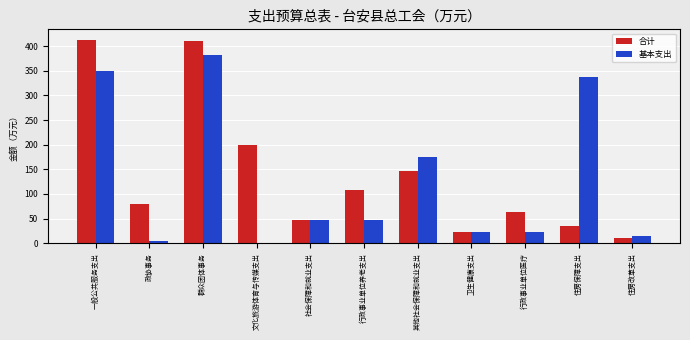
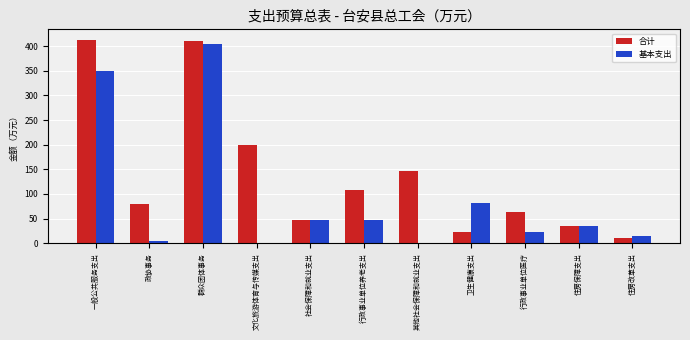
  {
    "合计": {
      "一般公共服务支出": 410,
      "政协事务": 80,
      "群众团体事务": 410,
      "文化旅游体育与传媒支出": 200,
      "社会保障和就业支出": 50,
      "行政事业单位养老支出": 110,
      "其他社会保障和就业支出": 150,
      "卫生健康支出": 20,
      "行政事业单位医疗": 60,
      "住房保障支出": 40,
      "住房改革支出": 10
    },
    "基本支出": {
      "一般公共服务支出": 350,
-     "群众团体事务": 380,
+     "群众团体事务": 400,
      "文化旅游体育与传媒支出": 0,
      "社会保障和就业支出": 50,
      "行政事业单位养老支出": 50,
-     "其他社会保障和就业支出": 170,
-     "卫生健康支出": 20,
+     "其他社会保障和就业支出": 0,
+     "卫生健康支出": 80,
      "行政事业单位医疗": 20,
-     "住房保障支出": 340,
+     "住房保障支出": 40,
      "住房改革支出": 20
    }
  }
